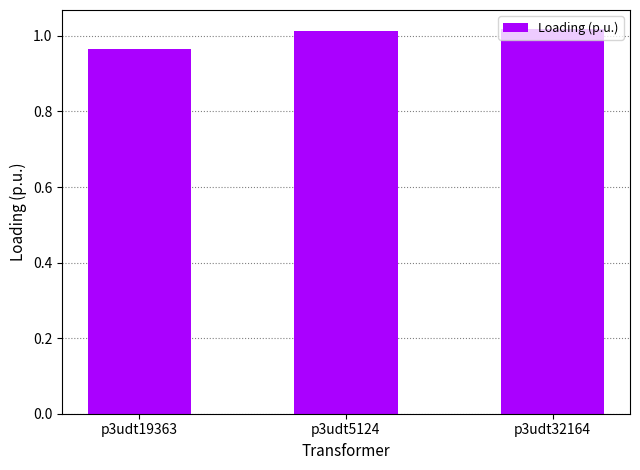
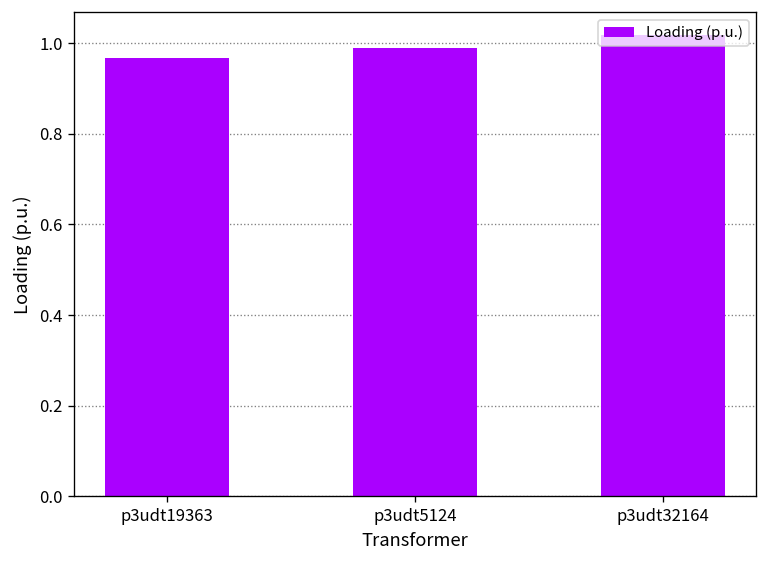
  {
    "p3udt19363": 0.97,
-   "p3udt5124": 1.01
+   "p3udt5124": 0.99
  }
